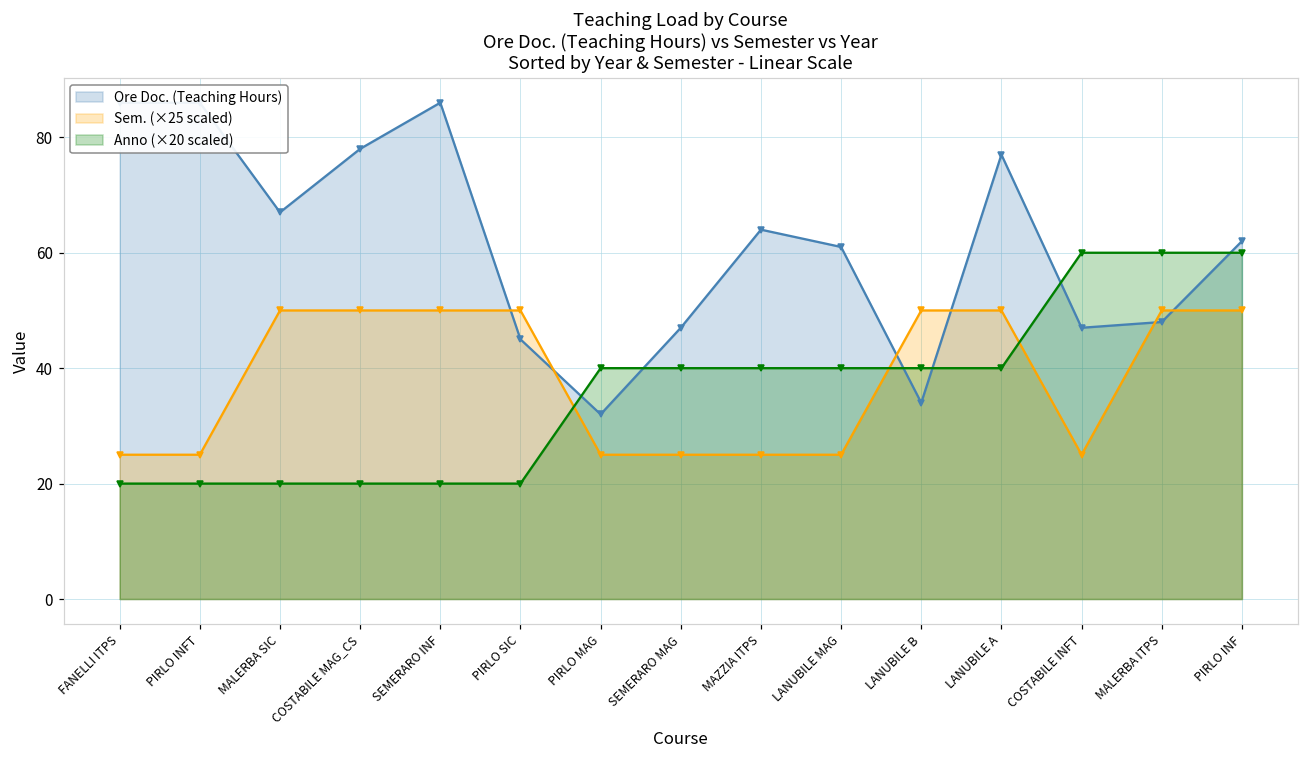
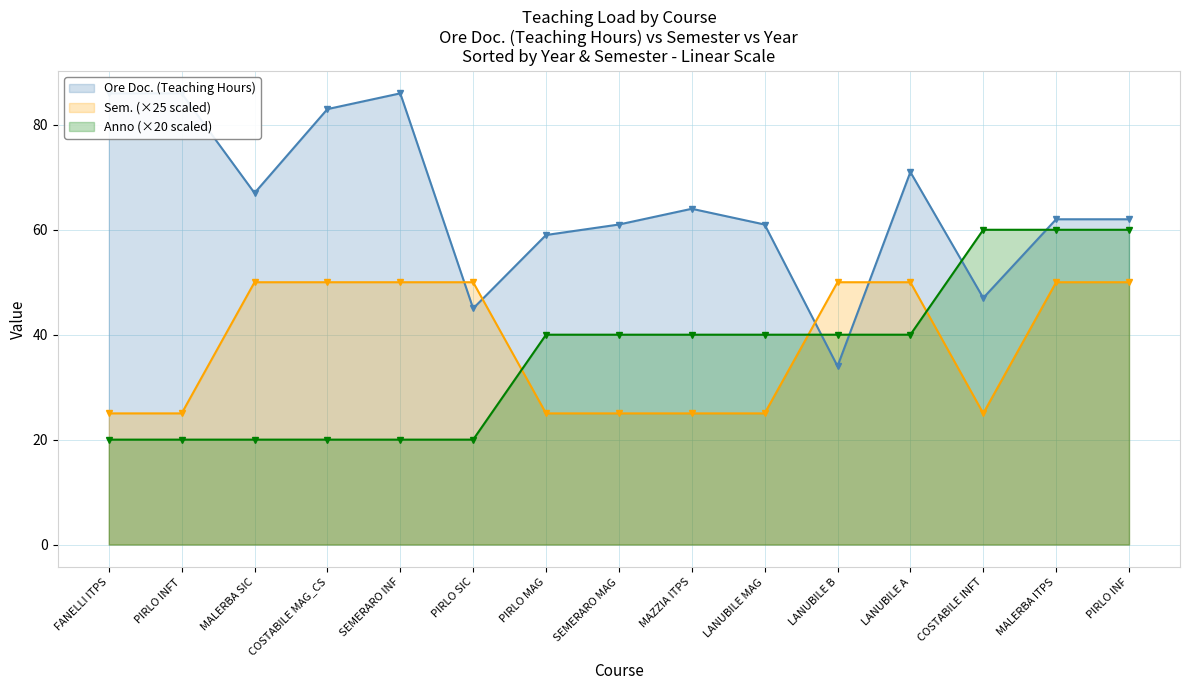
  {
    "Ore Doc. (Teaching Hours)": {
      "MALERBA SIC": 67,
-     "COSTABILE MAG_CS": 78,
+     "COSTABILE MAG_CS": 83,
      "SEMERARO INF": 86,
      "PIRLO SIC": 45,
-     "PIRLO MAG": 32,
-     "SEMERARO MAG": 47,
+     "PIRLO MAG": 59,
+     "SEMERARO MAG": 61,
      "MAZZIA ITPS": 64,
      "LANUBILE MAG": 61,
      "LANUBILE B": 34,
-     "LANUBILE A": 77,
+     "LANUBILE A": 71,
      "COSTABILE INFT": 47,
-     "MALERBA ITPS": 48,
+     "MALERBA ITPS": 62,
      "PIRLO INF": 62
    },
    "Sem. (×25 scaled)": {
      "FANELLI ITPS": 25,
      "PIRLO INFT": 25,
      "MALERBA SIC": 50,
      "COSTABILE MAG_CS": 50,
      "SEMERARO INF": 50,
      "PIRLO SIC": 50,
      "PIRLO MAG": 25,
      "SEMERARO MAG": 25,
      "MAZZIA ITPS": 25,
      "LANUBILE MAG": 25,
      "LANUBILE B": 50,
      "LANUBILE A": 50,
      "COSTABILE INFT": 25,
      "MALERBA ITPS": 50,
      "PIRLO INF": 50
    },
    "Anno (×20 scaled)": {
      "FANELLI ITPS": 20,
      "PIRLO INFT": 20,
      "MALERBA SIC": 20,
      "COSTABILE MAG_CS": 20,
      "SEMERARO INF": 20,
      "PIRLO SIC": 20,
      "PIRLO MAG": 40,
      "SEMERARO MAG": 40,
      "MAZZIA ITPS": 40,
      "LANUBILE MAG": 40,
      "LANUBILE B": 40,
      "LANUBILE A": 40,
      "COSTABILE INFT": 60,
      "MALERBA ITPS": 60,
      "PIRLO INF": 60
    }
  }
